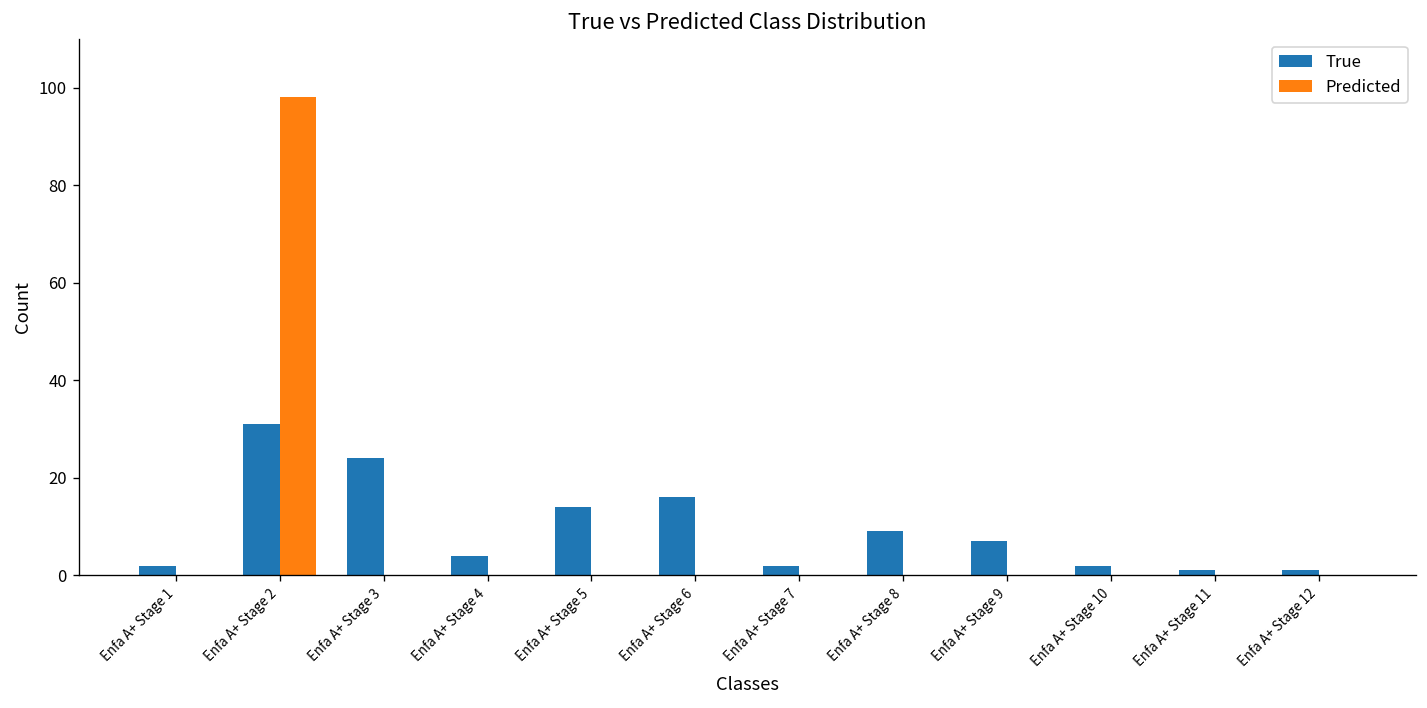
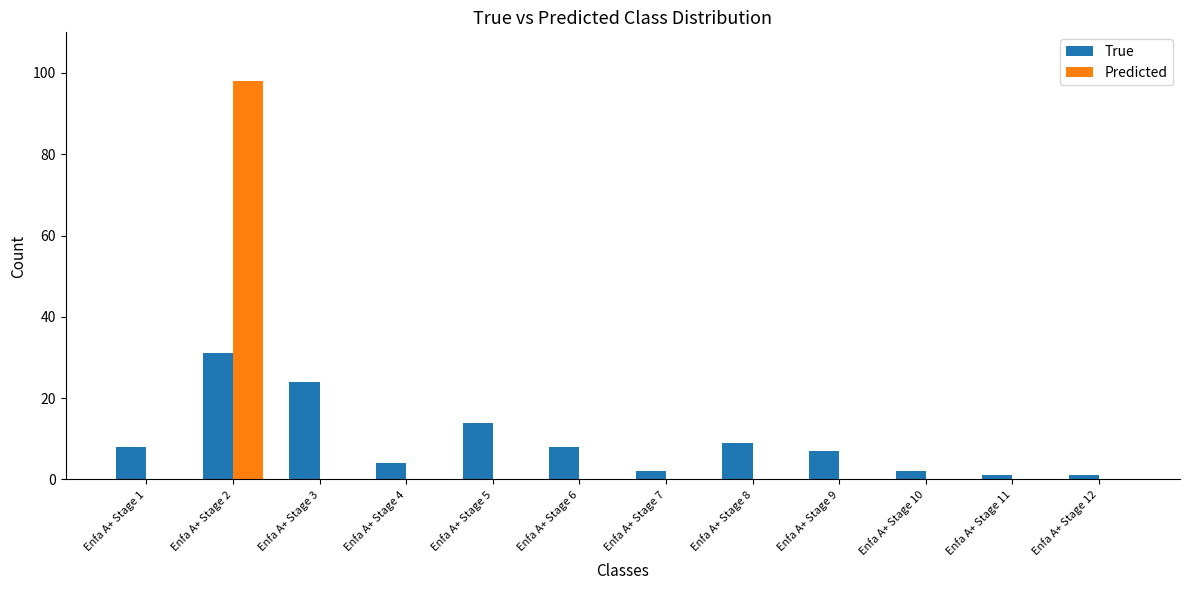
  {
    "True": {
-     "Enfa A+ Stage 1": 2,
+     "Enfa A+ Stage 1": 8,
      "Enfa A+ Stage 2": 31,
      "Enfa A+ Stage 3": 24,
      "Enfa A+ Stage 4": 4,
      "Enfa A+ Stage 5": 14,
-     "Enfa A+ Stage 6": 16,
+     "Enfa A+ Stage 6": 8,
      "Enfa A+ Stage 7": 2,
      "Enfa A+ Stage 8": 9,
      "Enfa A+ Stage 9": 7,
      "Enfa A+ Stage 10": 2,
      "Enfa A+ Stage 11": 1,
      "Enfa A+ Stage 12": 1
    },
    "Predicted": {
      "Enfa A+ Stage 1": 0,
      "Enfa A+ Stage 2": 98,
      "Enfa A+ Stage 3": 0,
      "Enfa A+ Stage 4": 0,
      "Enfa A+ Stage 5": 0,
      "Enfa A+ Stage 6": 0,
      "Enfa A+ Stage 7": 0,
      "Enfa A+ Stage 8": 0,
      "Enfa A+ Stage 9": 0,
      "Enfa A+ Stage 10": 0,
      "Enfa A+ Stage 11": 0,
      "Enfa A+ Stage 12": 0
    }
  }
